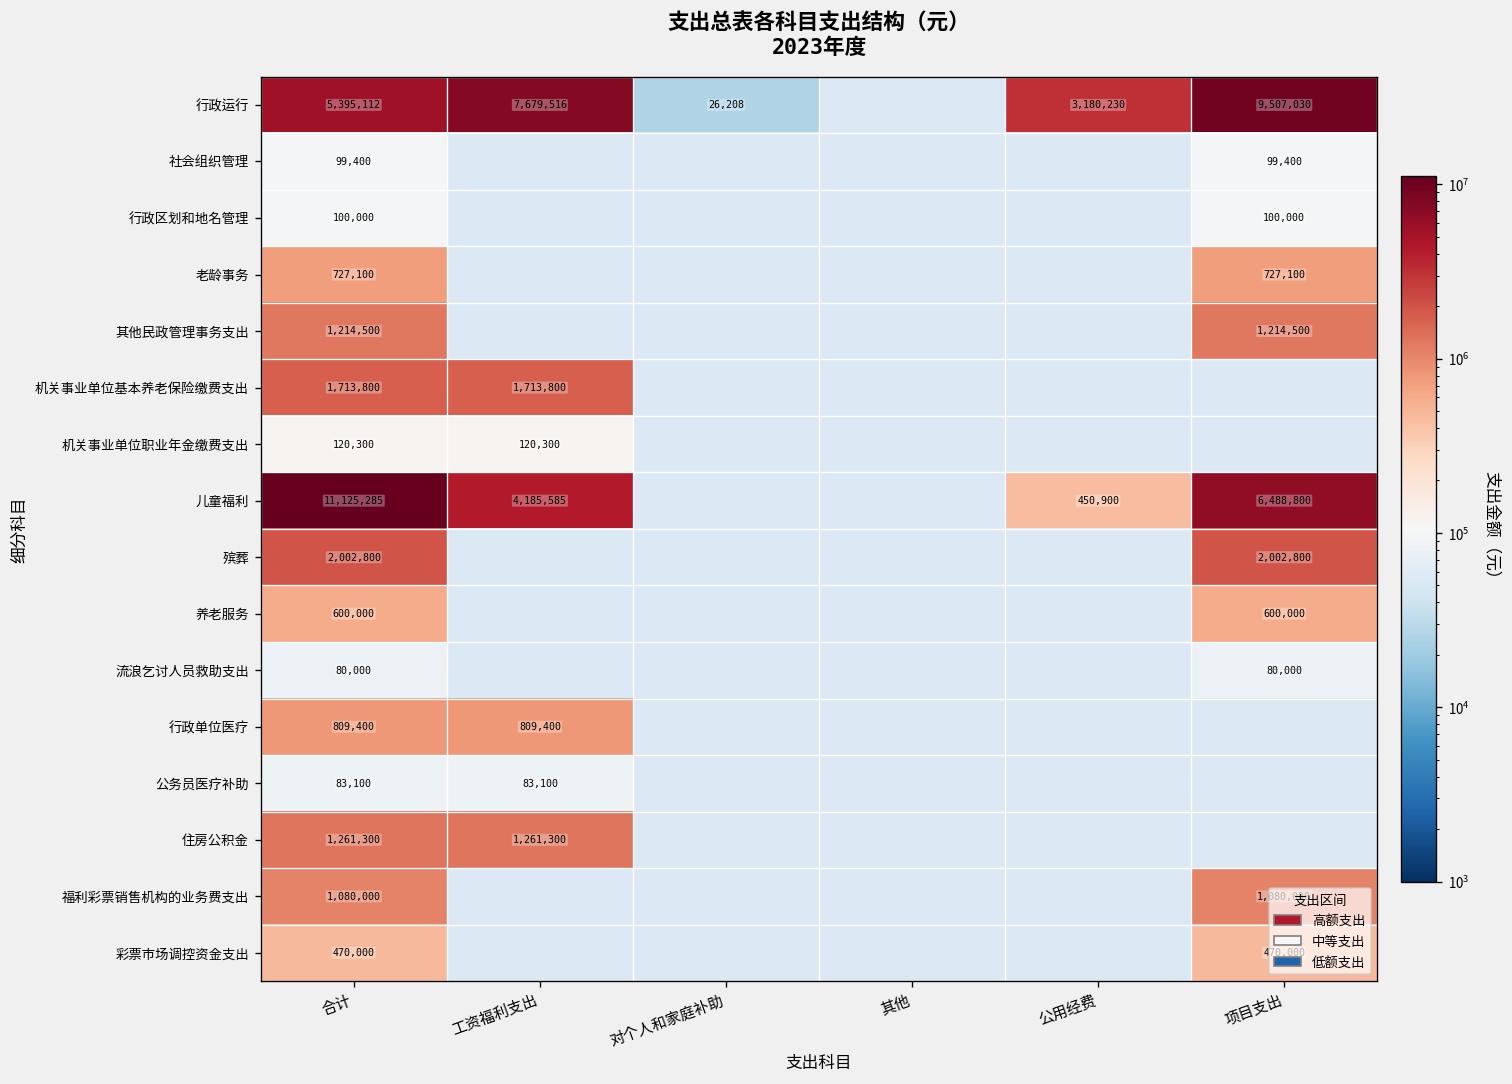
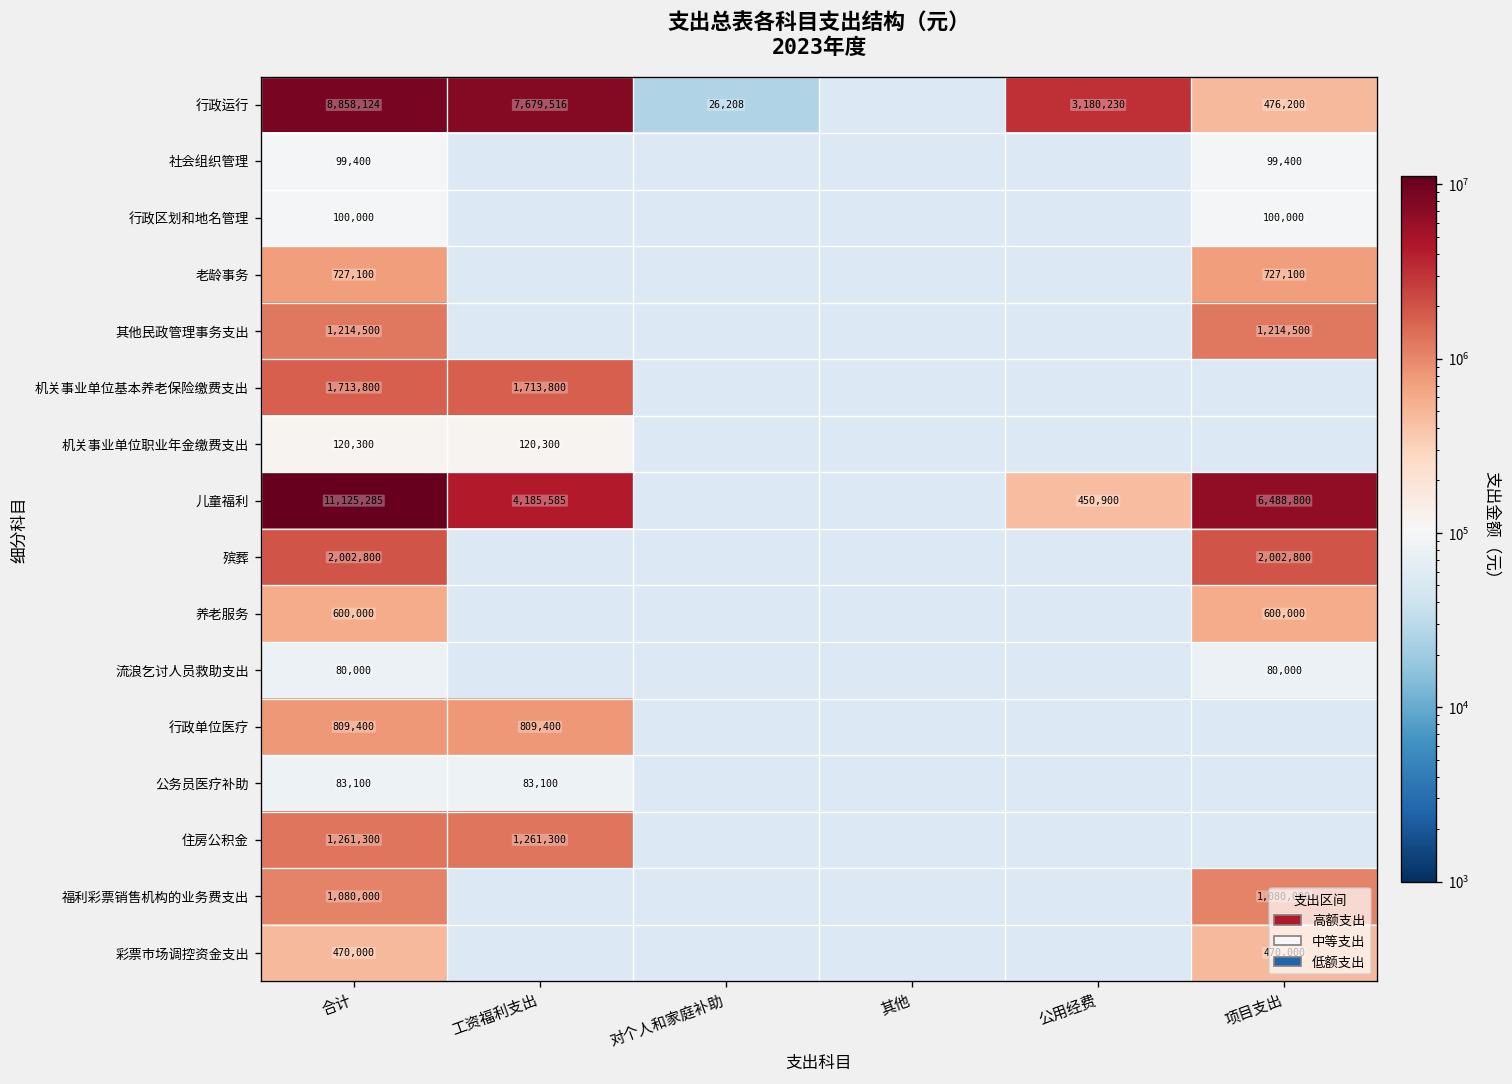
  {
    "行政运行": {
-     "合计": "5,395,112",
-     "项目支出": "9,507,030"
+     "合计": "8,858,124",
+     "项目支出": "476,200"
    }
  }
